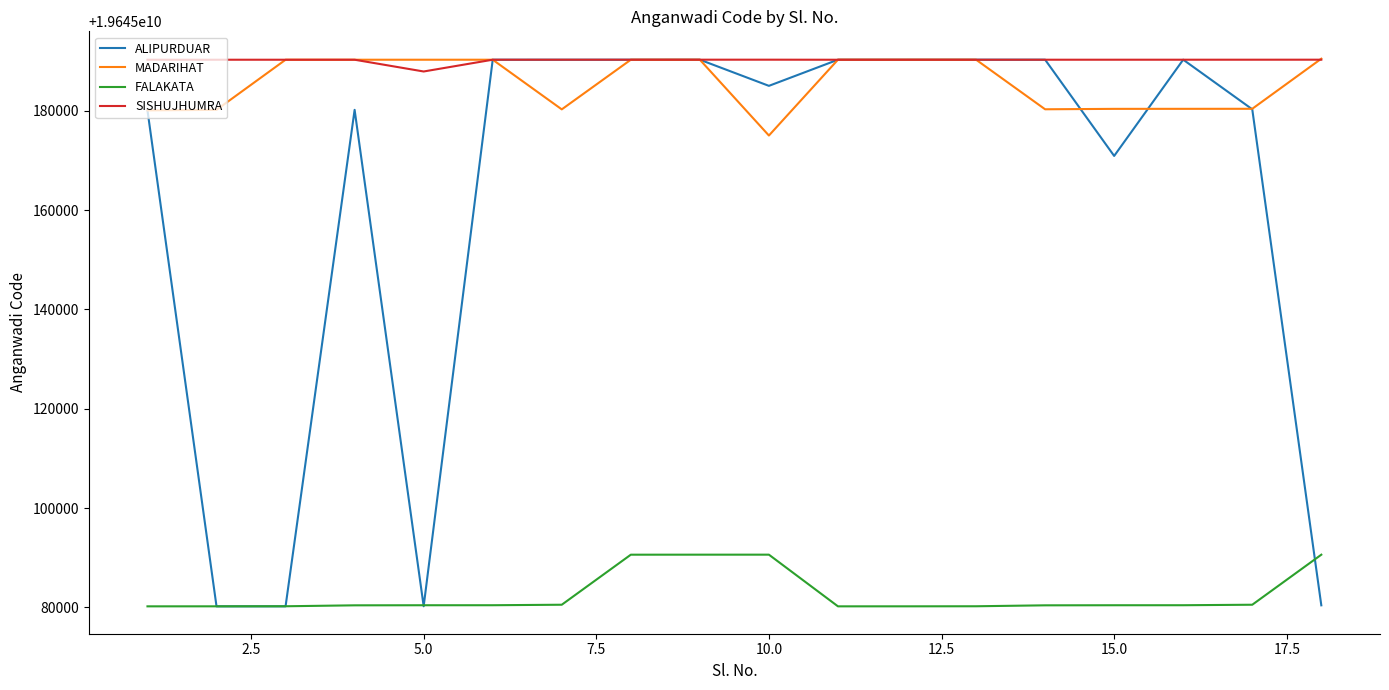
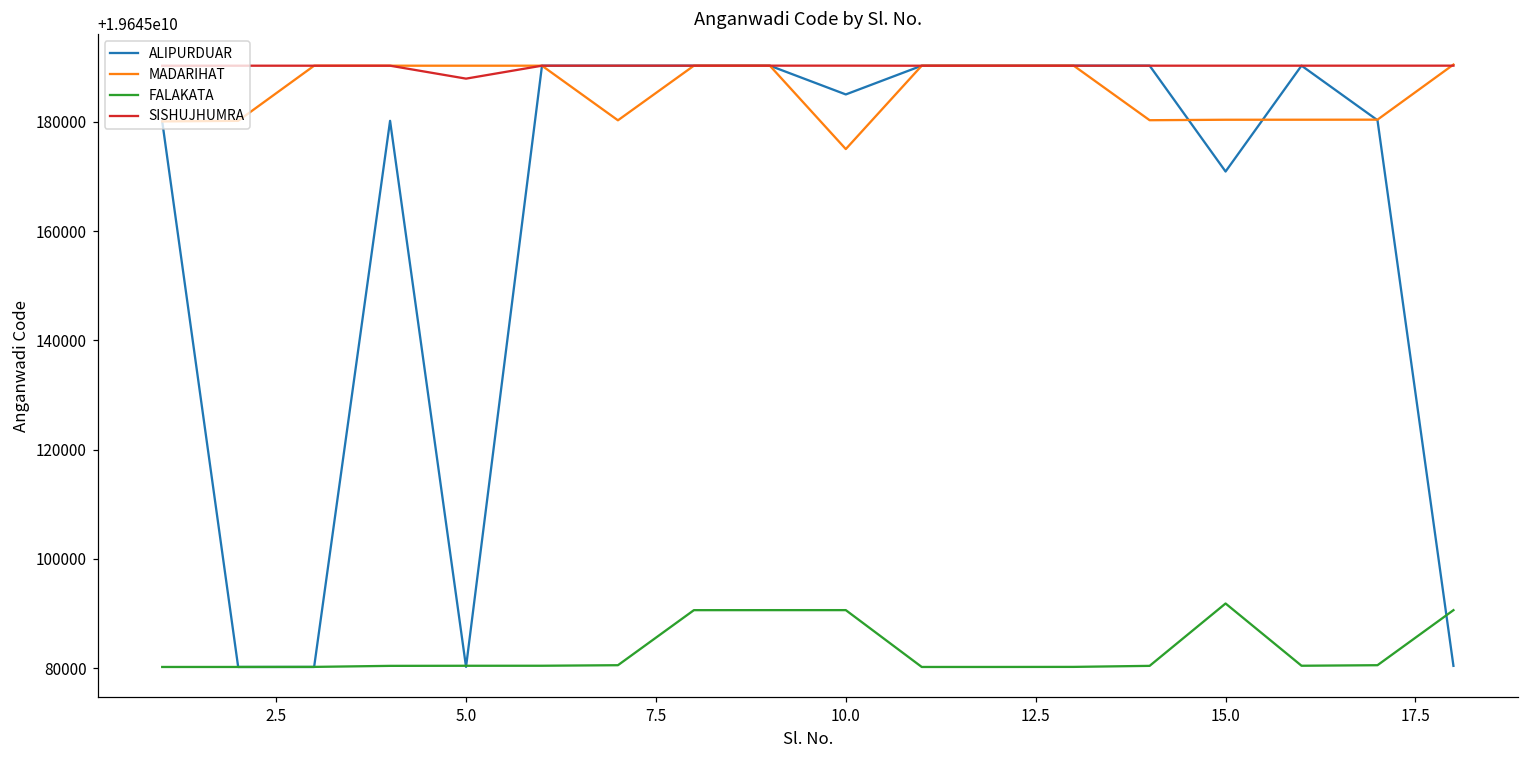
  {
    "ALIPURDUAR": {
      "10.0": 19645185000,
      "15.0": 19645171000
    },
    "MADARIHAT": {
      "5.0": 19645190000,
      "10.0": 19645175000,
      "15.0": 19645180000
    },
    "FALAKATA": {
      "10.0": 19645091000,
-     "15.0": 19645080000
+     "15.0": 19645092000
    },
    "SISHUJHUMRA": {
      "5.0": 19645188000,
      "10.0": 19645190000,
      "15.0": 19645190000
    }
  }
